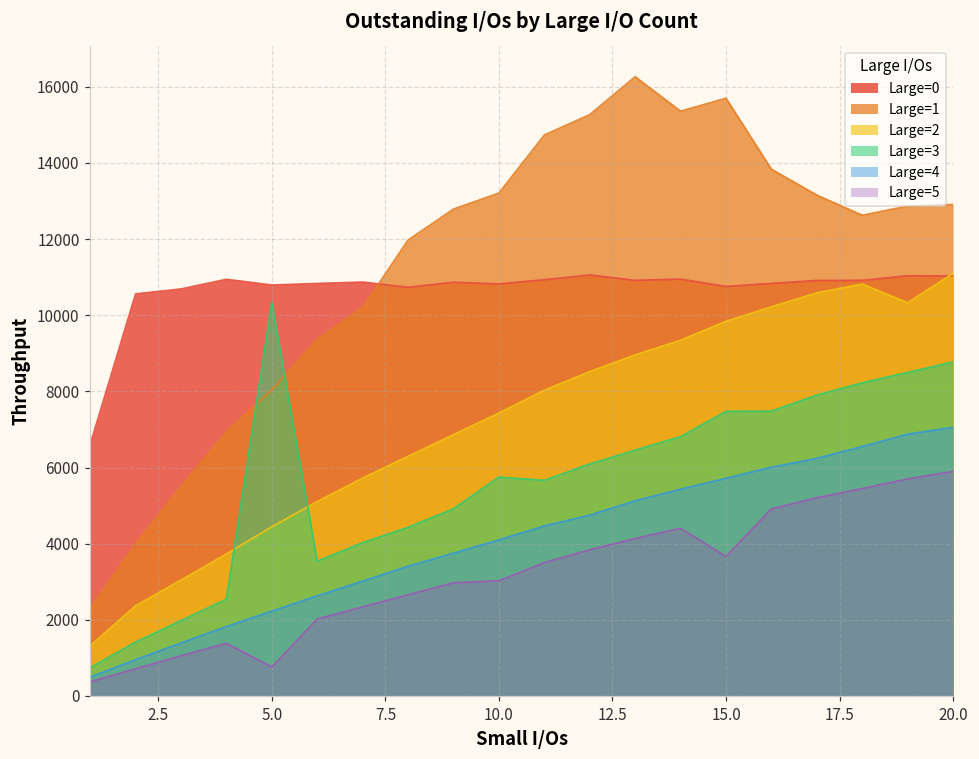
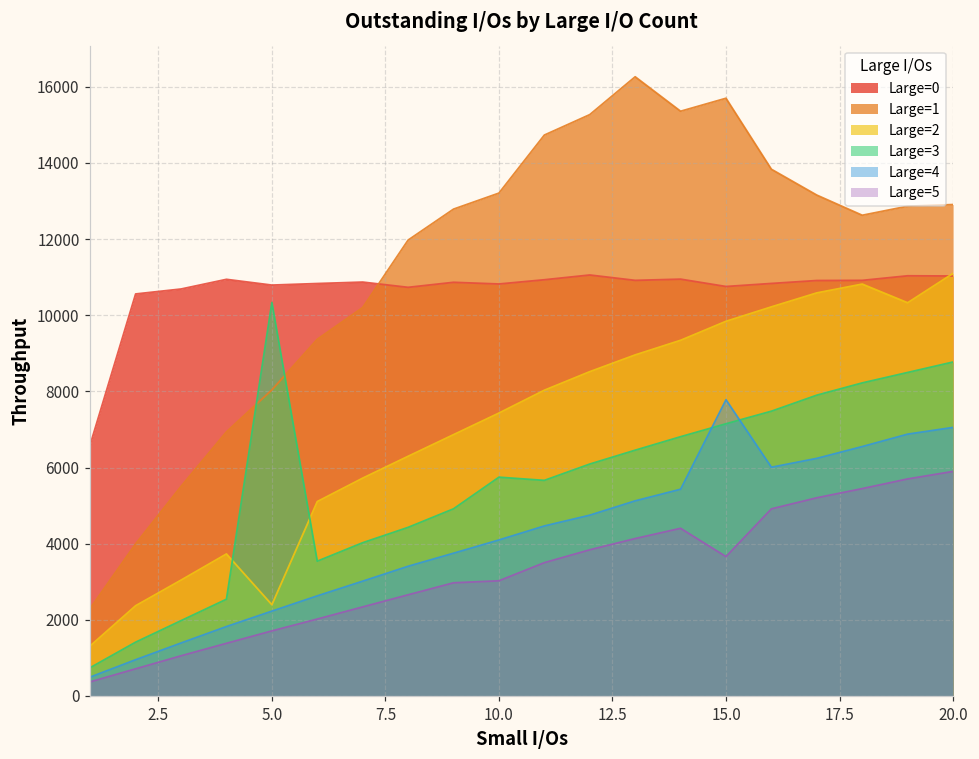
  {
    "Large=2": {
-     "5.0": 4400,
+     "5.0": 2400,
      "10.0": 7400,
      "15.0": 9800
    },
    "Large=3": {
      "5.0": 10300,
      "10.0": 5700,
-     "15.0": 7500,
+     "15.0": 7100,
      "20.0": 8800
    },
    "Large=4": {
      "5.0": 2200,
      "10.0": 4100,
-     "15.0": 5700,
+     "15.0": 7800,
      "20.0": 7100
    },
    "Large=5": {
-     "5.0": 800,
+     "5.0": 1700,
      "10.0": 3000,
      "15.0": 3700,
      "20.0": 5900
    }
  }
